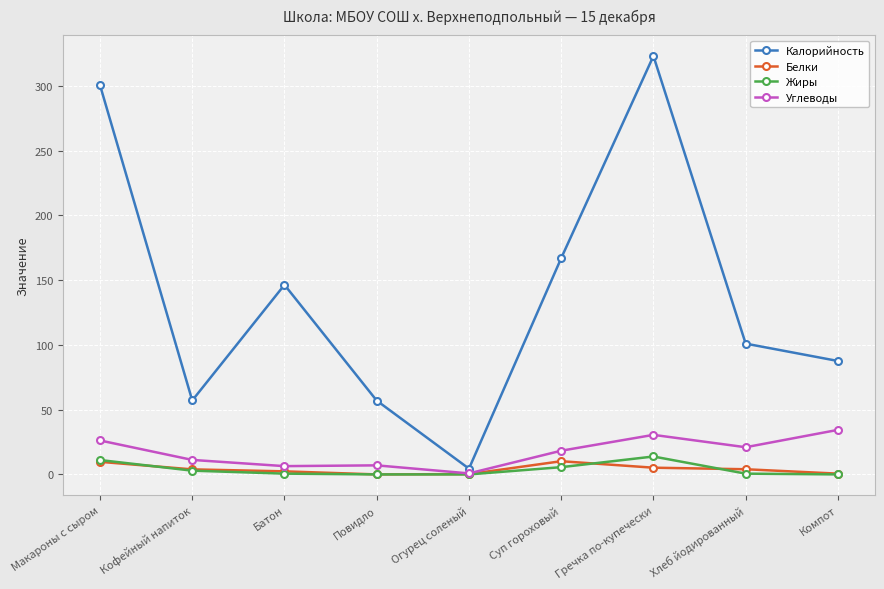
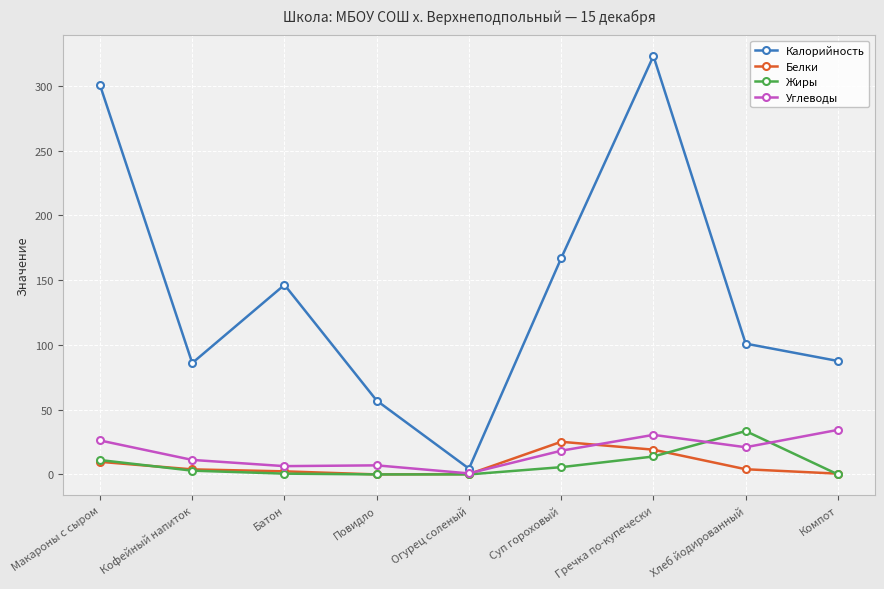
  {
    "Калорийность": {
      "Макароны с сыром": 301,
-     "Кофейный напиток": 57,
+     "Кофейный напиток": 86,
      "Батон": 146,
      "Повидло": 57,
      "Огурец соленый": 4,
      "Суп гороховый": 167,
      "Гречка по-купечески": 323,
      "Хлеб йодированный": 101,
      "Компот": 88
    },
    "Белки": {
-     "Суп гороховый": 10,
-     "Гречка по-купечески": 5,
+     "Суп гороховый": 25,
+     "Гречка по-купечески": 19,
      "Хлеб йодированный": 4
    },
    "Жиры": {
      "Суп гороховый": 6,
      "Гречка по-купечески": 14,
-     "Хлеб йодированный": 1
+     "Хлеб йодированный": 34
    },
    "Углеводы": {
      "Макароны с сыром": 26,
      "Кофейный напиток": 11,
      "Батон": 6,
      "Повидло": 7,
      "Суп гороховый": 18,
      "Гречка по-купечески": 31,
      "Хлеб йодированный": 21,
      "Компот": 34
    }
  }
